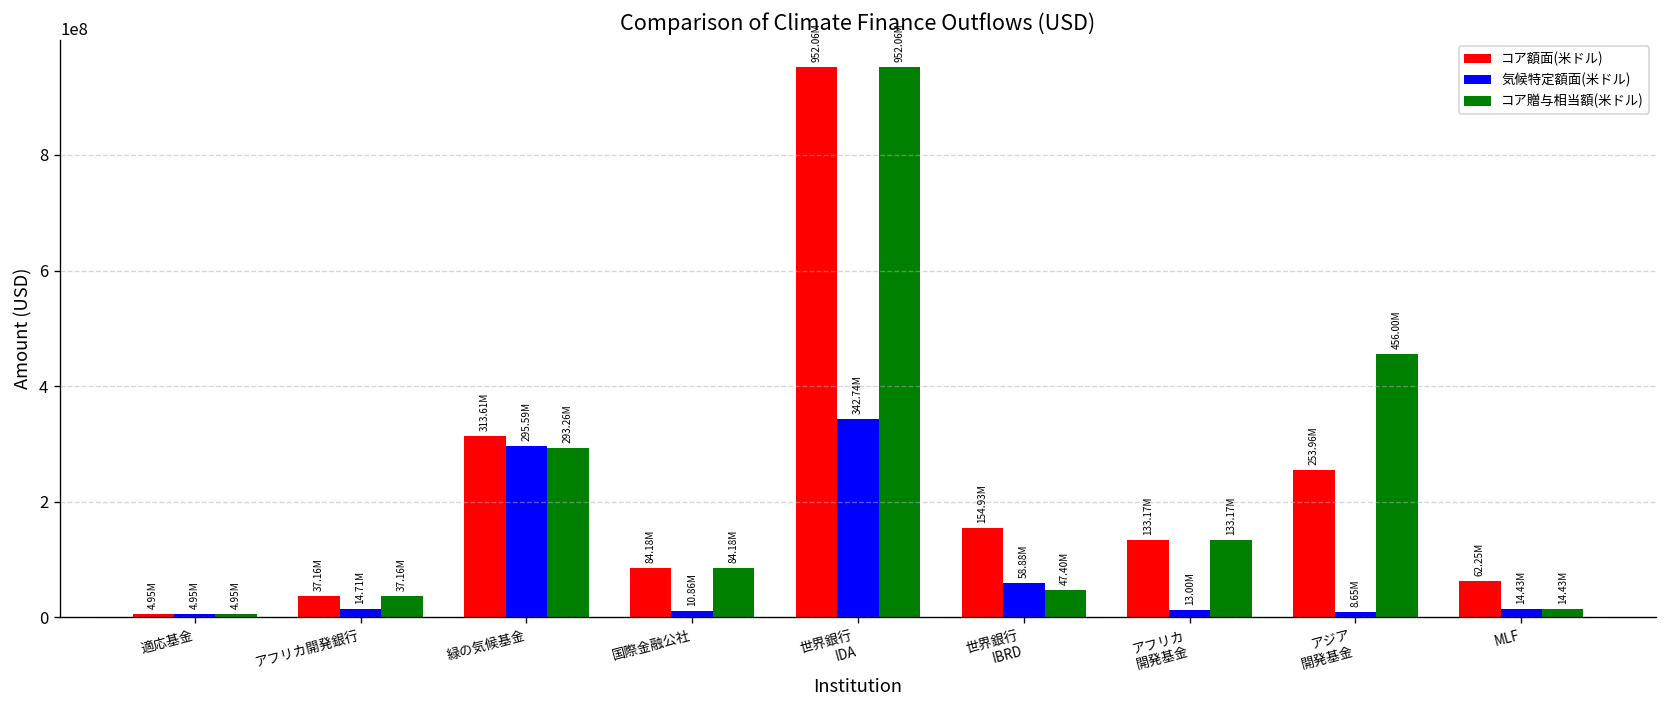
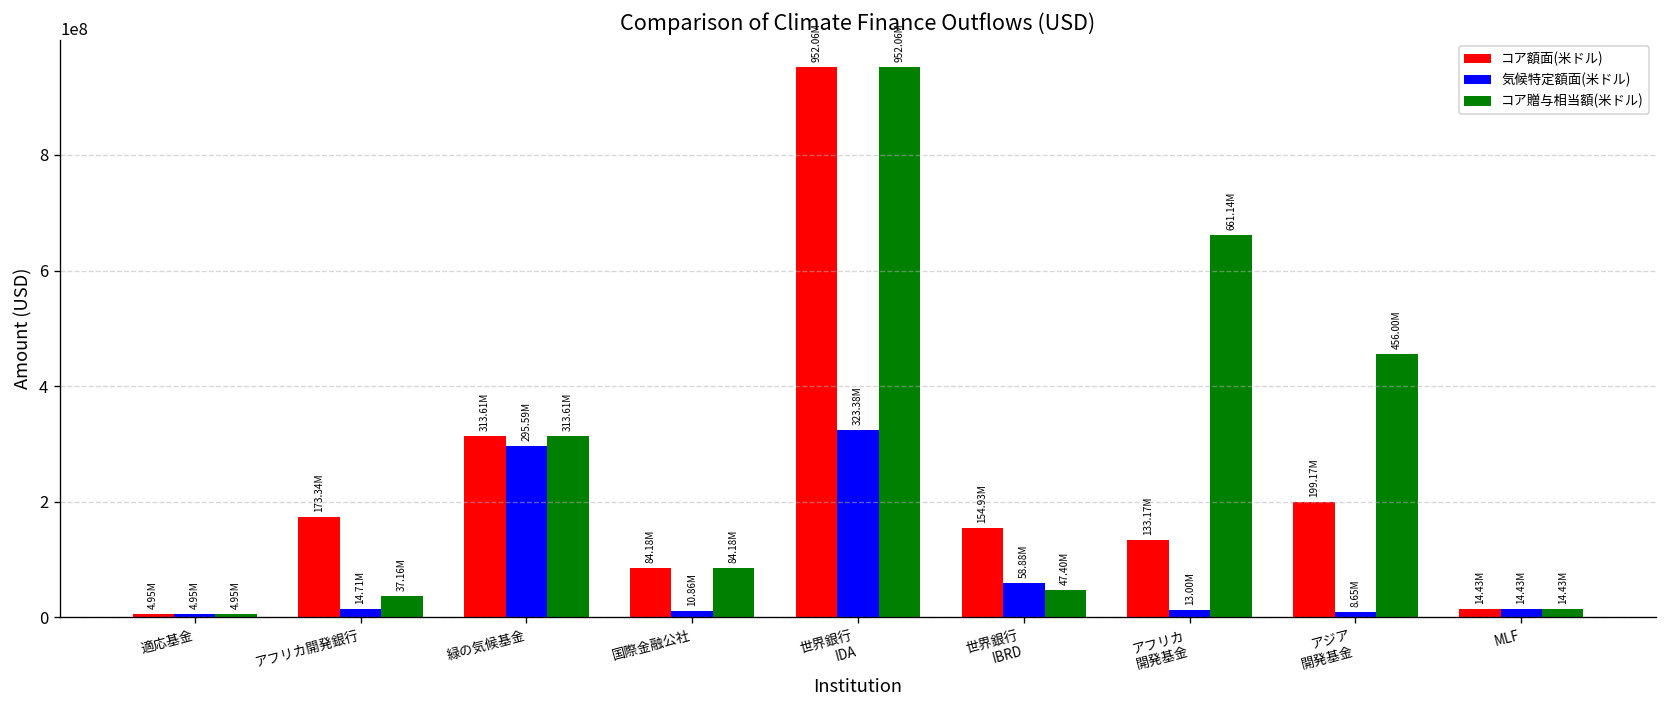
  {
    "コア額面(米ドル)": {
      "適応基金": "4.95M",
-     "アフリカ開発銀行": "37.16M",
+     "アフリカ開発銀行": "173.34M",
      "緑の気候基金": "313.61M",
      "国際金融公社": "84.18M",
      "世界銀行 IDA": "952.06M",
      "世界銀行 IBRD": "154.93M",
      "アフリカ 開発基金": "133.17M",
-     "アジア 開発基金": "253.96M",
-     "MLF": "62.25M"
+     "アジア 開発基金": "199.17M",
+     "MLF": "14.43M"
    },
    "気候特定額面(米ドル)": {
      "適応基金": "4.95M",
      "アフリカ開発銀行": "14.71M",
      "緑の気候基金": "295.59M",
      "国際金融公社": "10.86M",
-     "世界銀行 IDA": "342.74M",
+     "世界銀行 IDA": "323.38M",
      "世界銀行 IBRD": "58.88M",
      "アフリカ 開発基金": "13.00M",
      "アジア 開発基金": "8.65M",
      "MLF": "14.43M"
    },
    "コア贈与相当額(米ドル)": {
      "適応基金": "4.95M",
      "アフリカ開発銀行": "37.16M",
-     "緑の気候基金": "293.26M",
+     "緑の気候基金": "313.61M",
      "国際金融公社": "84.18M",
      "世界銀行 IDA": "952.06M",
      "世界銀行 IBRD": "47.40M",
-     "アフリカ 開発基金": "133.17M",
+     "アフリカ 開発基金": "661.14M",
      "アジア 開発基金": "456.00M",
      "MLF": "14.43M"
    }
  }
